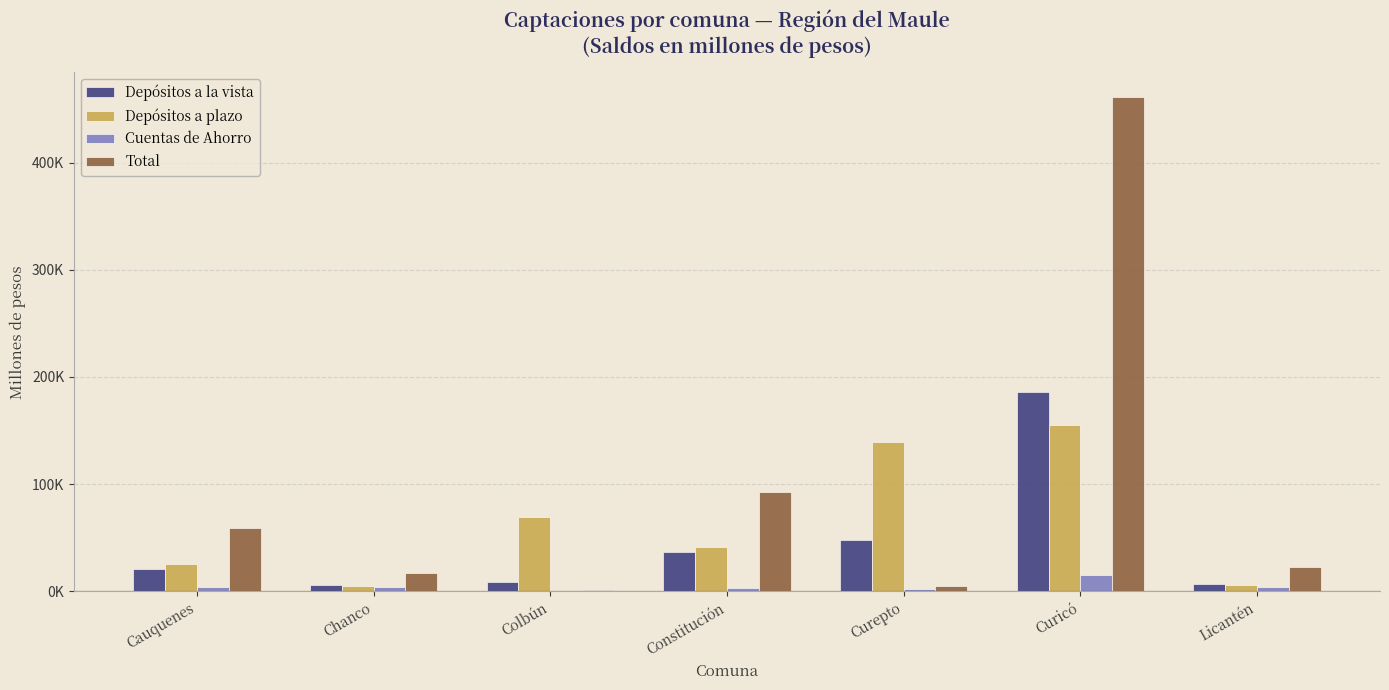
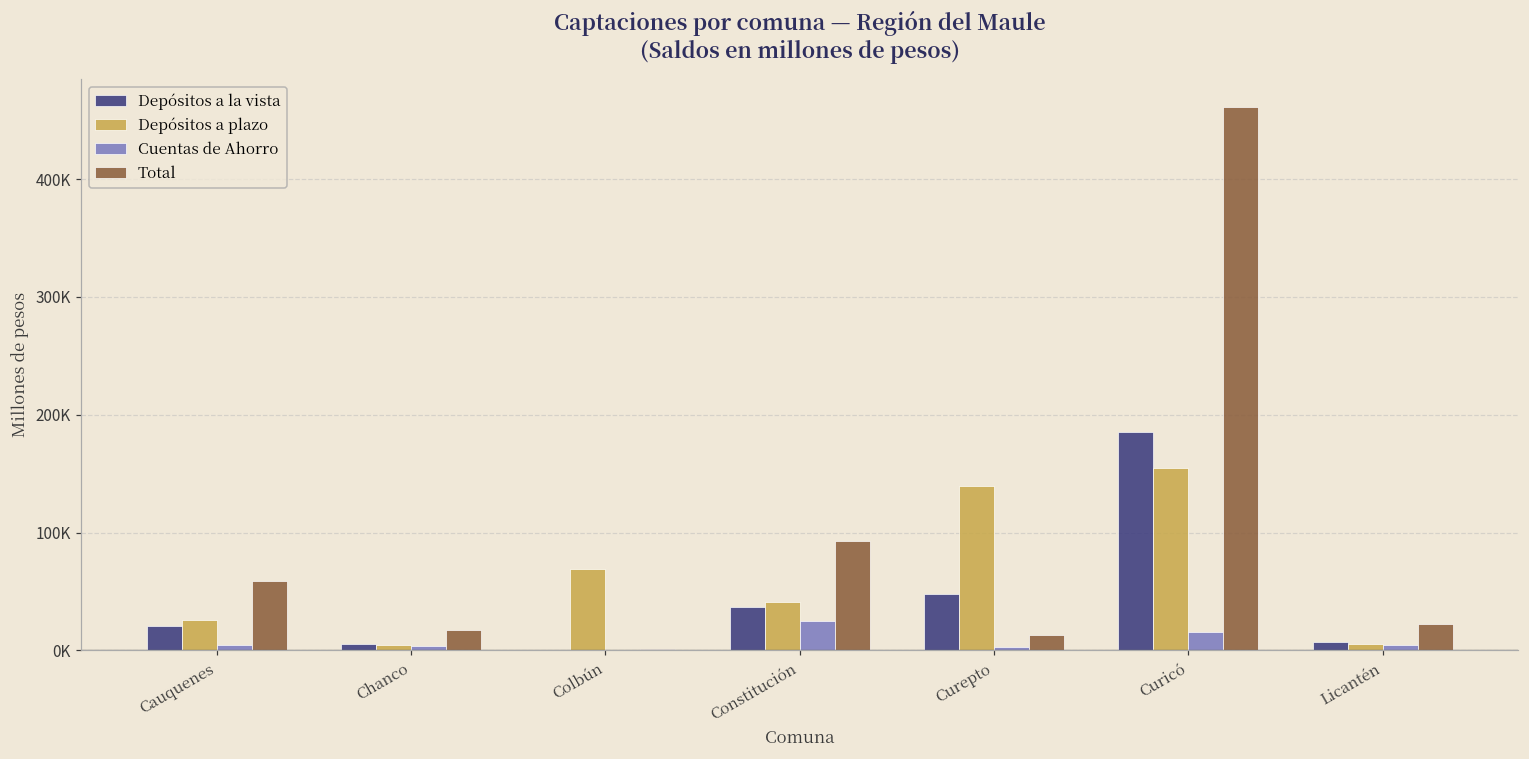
  {
    "Depósitos a la vista": {
      "Cauquenes": 21000,
      "Chanco": 5000,
-     "Colbún": 9000,
+     "Colbún": 0,
      "Constitución": 36000,
      "Curepto": 48000,
      "Curicó": 186000,
      "Licantén": 7000
    },
    "Depósitos a plazo": {
      "Cauquenes": 26000,
      "Chanco": 5000,
      "Colbún": 69000,
      "Constitución": 41000,
      "Curepto": 139000,
      "Curicó": 155000,
      "Licantén": 6000
    },
    "Cuentas de Ahorro": {
      "Cauquenes": 4000,
      "Chanco": 4000,
-     "Constitución": 3000,
+     "Constitución": 25000,
      "Curepto": 2000,
      "Curicó": 16000,
      "Licantén": 4000
    },
    "Total": {
      "Cauquenes": 59000,
      "Chanco": 17000,
      "Constitución": 93000,
-     "Curepto": 5000,
+     "Curepto": 13000,
      "Curicó": 462000,
      "Licantén": 23000
    }
  }
